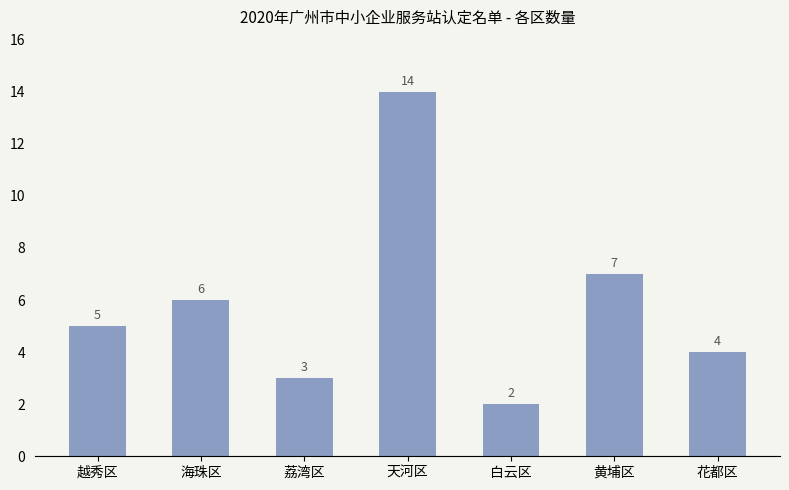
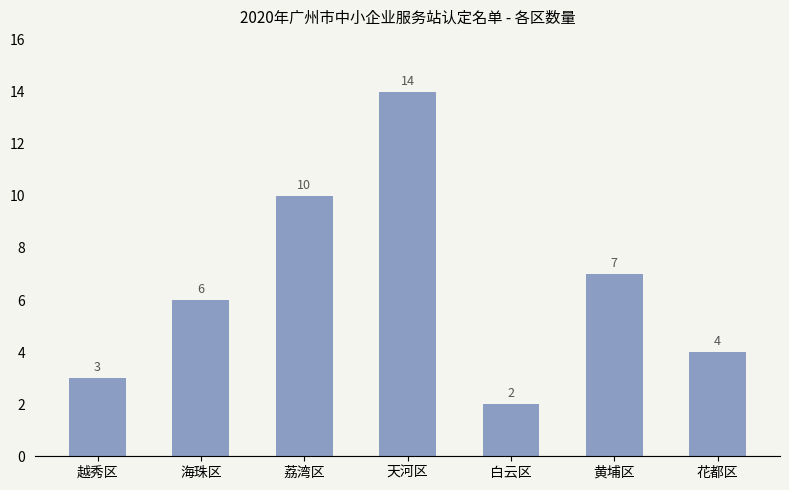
  {
-   "越秀区": 5,
+   "越秀区": 3,
    "海珠区": 6,
-   "荔湾区": 3,
+   "荔湾区": 10,
    "天河区": 14,
    "白云区": 2,
    "黄埔区": 7,
    "花都区": 4
  }
